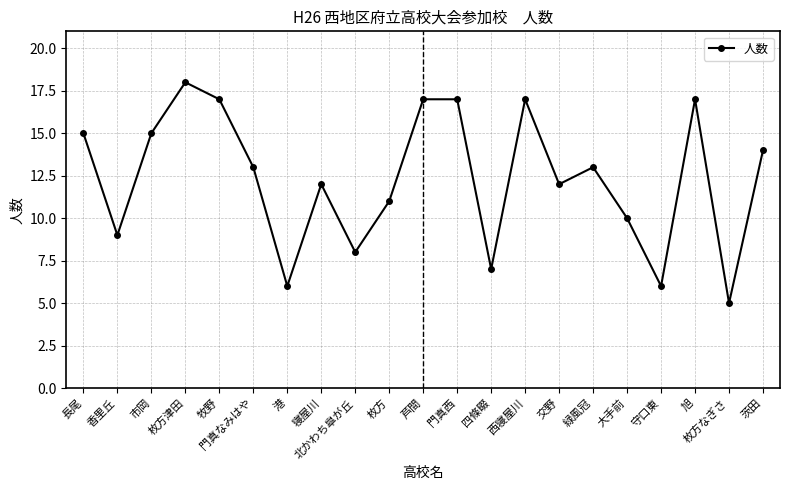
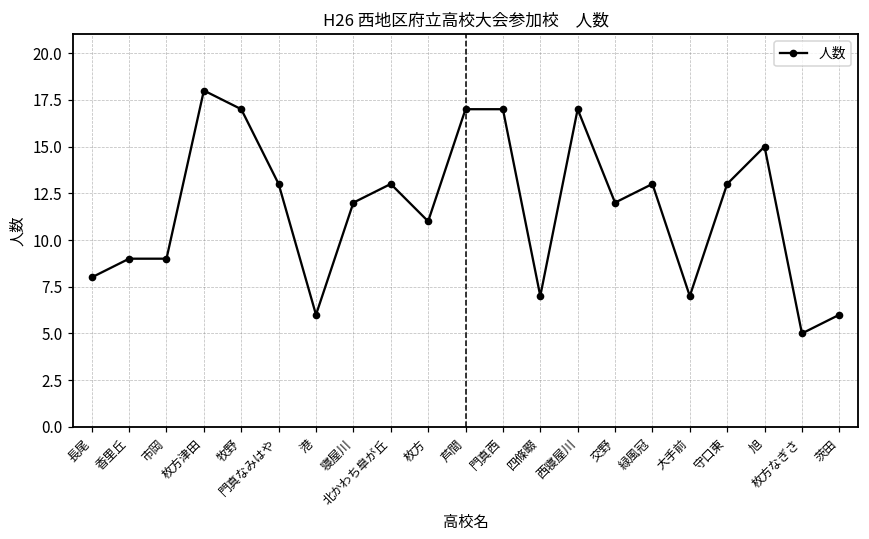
  {
-   "長尾": 15,
+   "長尾": 8,
    "香里丘": 9,
-   "市岡": 15,
+   "市岡": 9,
    "枚方津田": 18,
    "牧野": 17,
    "門真なみはや": 13,
    "港": 6,
    "寝屋川": 12,
-   "北かわち皐が丘": 8,
+   "北かわち皐が丘": 13,
    "枚方": 11,
    "芦間": 17,
    "門真西": 17,
    "四條畷": 7,
    "西寝屋川": 17,
    "交野": 12,
    "緑風冠": 13,
-   "大手前": 10,
-   "守口東": 6,
-   "旭": 17,
+   "大手前": 7,
+   "守口東": 13,
+   "旭": 15,
    "枚方なぎさ": 5,
-   "茨田": 14
+   "茨田": 6
  }
